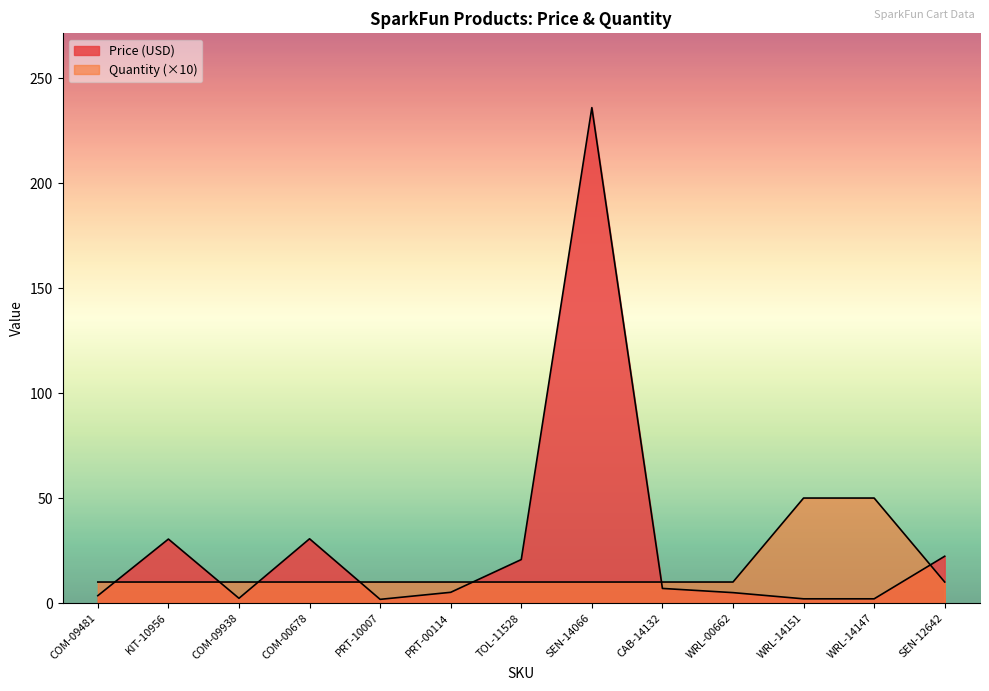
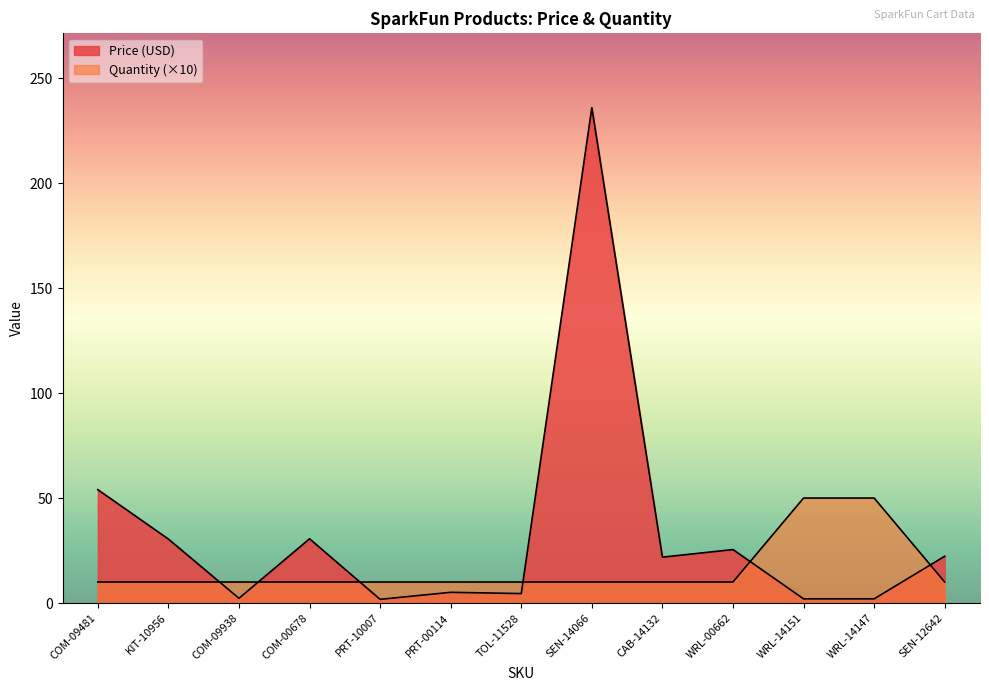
  {
    "Price (USD)": {
-     "COM-09481": 4,
+     "COM-09481": 54,
      "KIT-10956": 30,
      "COM-09938": 2,
      "COM-00678": 31,
      "PRT-10007": 2,
      "PRT-00114": 5,
-     "TOL-11528": 21,
+     "TOL-11528": 5,
      "SEN-14066": 236,
-     "CAB-14132": 7,
-     "WRL-00662": 5,
+     "CAB-14132": 22,
+     "WRL-00662": 25,
      "WRL-14151": 2,
      "WRL-14147": 2,
      "SEN-12642": 22
    },
    "Quantity (×10)": {
      "COM-09481": 10,
      "KIT-10956": 10,
      "COM-09938": 10,
      "COM-00678": 10,
      "PRT-10007": 10,
      "PRT-00114": 10,
      "TOL-11528": 10,
      "SEN-14066": 10,
      "CAB-14132": 10,
      "WRL-00662": 10,
      "WRL-14151": 50,
      "WRL-14147": 50,
      "SEN-12642": 10
    }
  }
